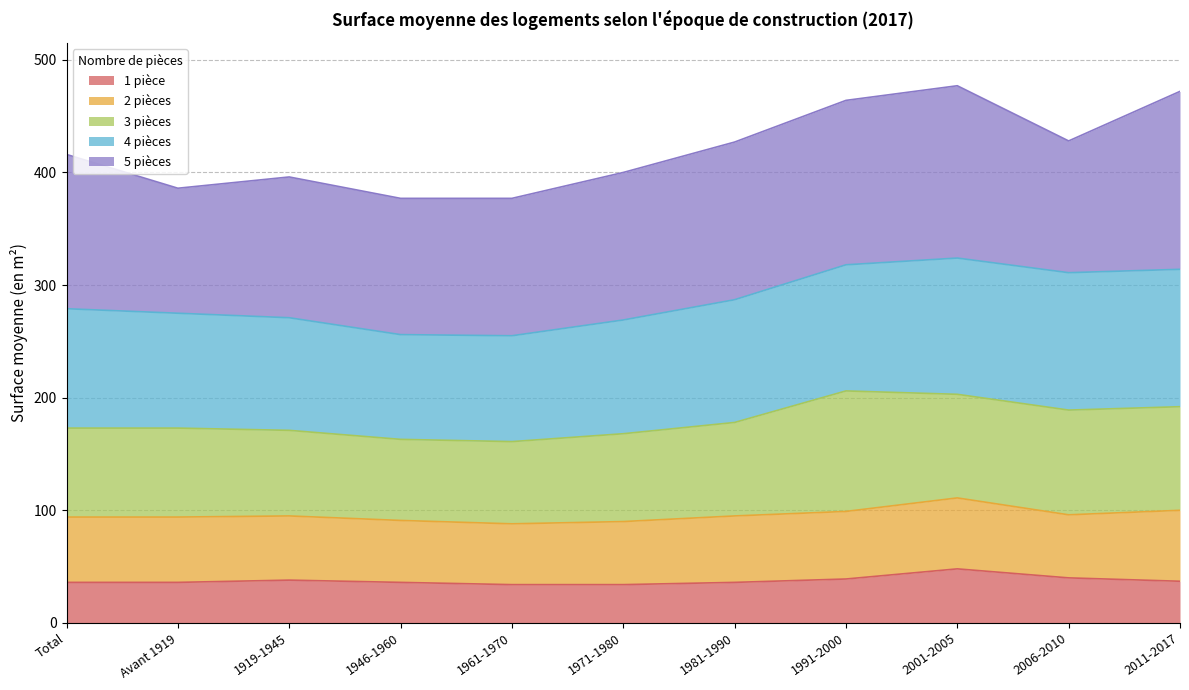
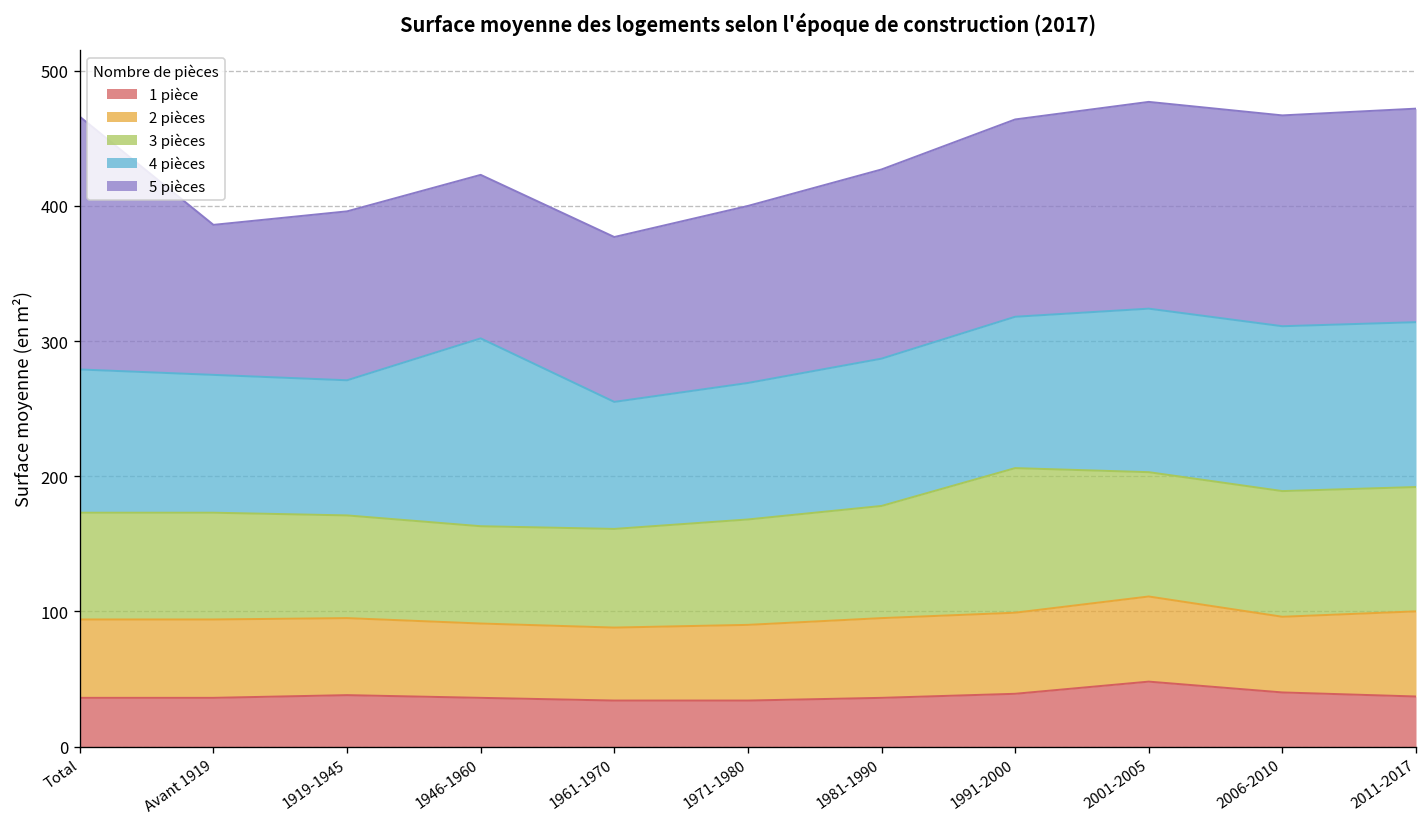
  {
    "1 pièce": {
      "Total": 36,
      "Avant 1919": 36,
      "1919-1945": 38,
      "1946-1960": 36,
      "1961-1970": 34,
      "1971-1980": 34,
      "1981-1990": 36,
      "1991-2000": 39,
      "2001-2005": 48,
      "2006-2010": 40,
      "2011-2017": 37
    },
    "2 pièces": {
      "Total": 58,
      "Avant 1919": 58,
      "1919-1945": 57,
      "1946-1960": 55,
      "1961-1970": 54,
      "1971-1980": 56,
      "1981-1990": 59,
      "1991-2000": 60,
      "2001-2005": 63,
      "2006-2010": 56,
      "2011-2017": 63
    },
    "3 pièces": {
      "Total": 79,
      "Avant 1919": 79,
      "1919-1945": 76,
      "1946-1960": 72,
      "1961-1970": 73,
      "1971-1980": 78,
      "1981-1990": 83,
      "1991-2000": 107,
      "2001-2005": 92,
      "2006-2010": 93,
      "2011-2017": 92
    },
    "4 pièces": {
      "Total": 106,
      "Avant 1919": 102,
      "1919-1945": 100,
-     "1946-1960": 93,
+     "1946-1960": 139,
      "1961-1970": 94,
      "1971-1980": 101,
      "1981-1990": 109,
      "1991-2000": 112,
      "2001-2005": 121,
      "2006-2010": 122,
      "2011-2017": 122
    },
    "5 pièces": {
-     "Total": 137,
+     "Total": 187,
      "Avant 1919": 111,
      "1919-1945": 125,
      "1946-1960": 121,
      "1961-1970": 122,
      "1971-1980": 131,
      "1981-1990": 140,
      "1991-2000": 146,
      "2001-2005": 153,
-     "2006-2010": 117,
+     "2006-2010": 156,
      "2011-2017": 158
    }
  }
